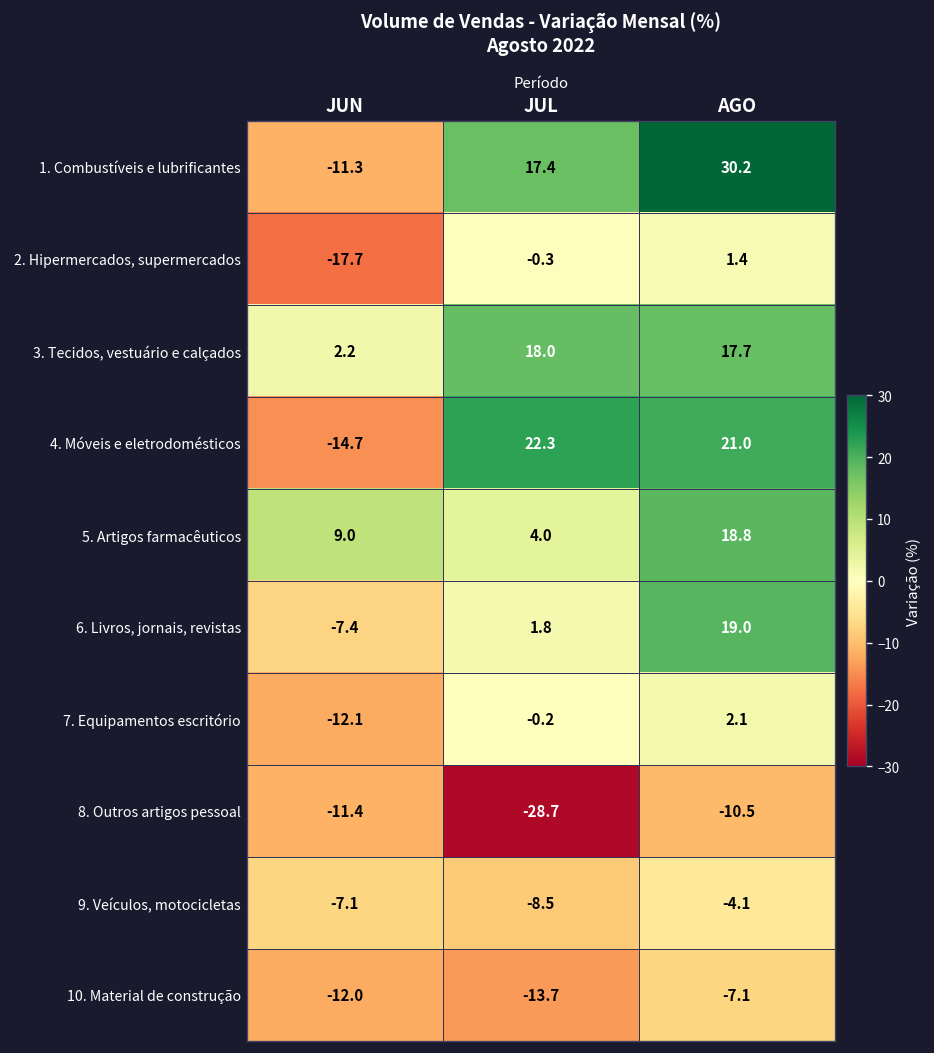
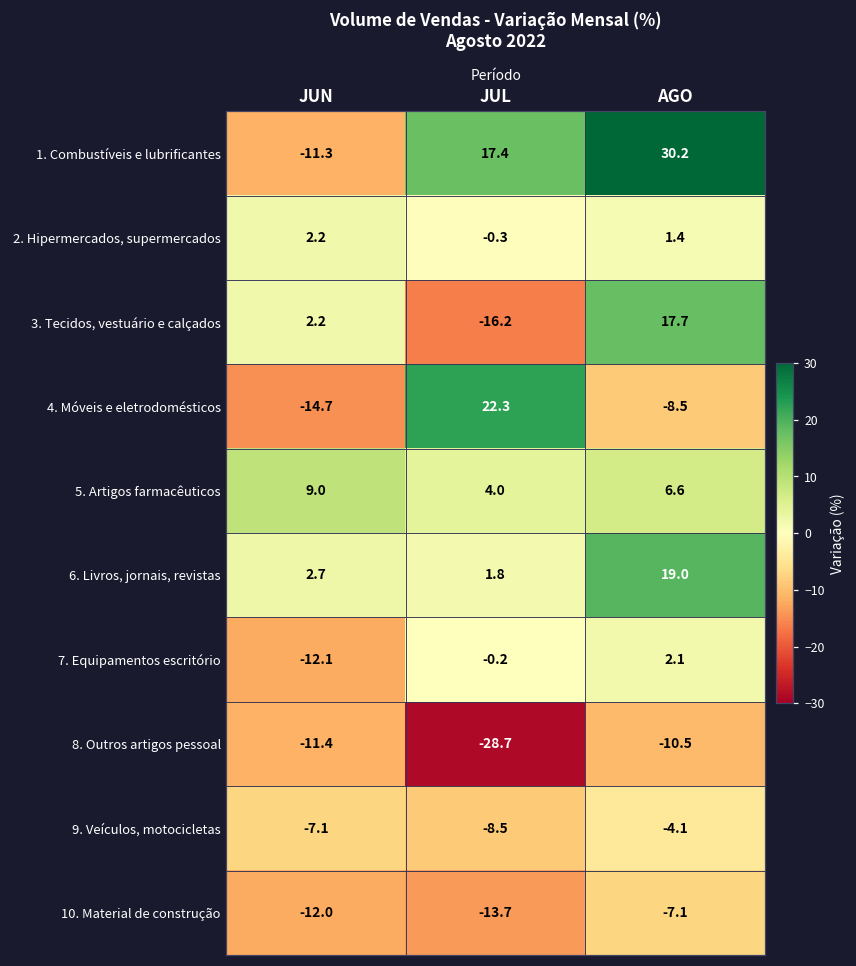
  {
    "1. Combustíveis e lubrificantes": {
      "JUN": -11.3,
      "JUL": 17.4,
      "AGO": 30.2
    },
    "2. Hipermercados, supermercados": {
-     "JUN": -17.7,
+     "JUN": 2.2,
      "JUL": -0.3,
      "AGO": 1.4
    },
    "3. Tecidos, vestuário e calçados": {
      "JUN": 2.2,
-     "JUL": 18.0,
+     "JUL": -16.2,
      "AGO": 17.7
    },
    "4. Móveis e eletrodomésticos": {
      "JUN": -14.7,
      "JUL": 22.3,
-     "AGO": 21.0
+     "AGO": -8.5
    },
    "5. Artigos farmacêuticos": {
      "JUN": 9.0,
      "JUL": 4.0,
-     "AGO": 18.8
+     "AGO": 6.6
    },
    "6. Livros, jornais, revistas": {
-     "JUN": -7.4,
+     "JUN": 2.7,
      "JUL": 1.8,
      "AGO": 19.0
    },
    "7. Equipamentos escritório": {
      "JUN": -12.1,
      "JUL": -0.2,
      "AGO": 2.1
    },
    "8. Outros artigos pessoal": {
      "JUN": -11.4,
      "JUL": -28.7,
      "AGO": -10.5
    },
    "9. Veículos, motocicletas": {
      "JUN": -7.1,
      "JUL": -8.5,
      "AGO": -4.1
    },
    "10. Material de construção": {
      "JUN": -12.0,
      "JUL": -13.7,
      "AGO": -7.1
    }
  }
